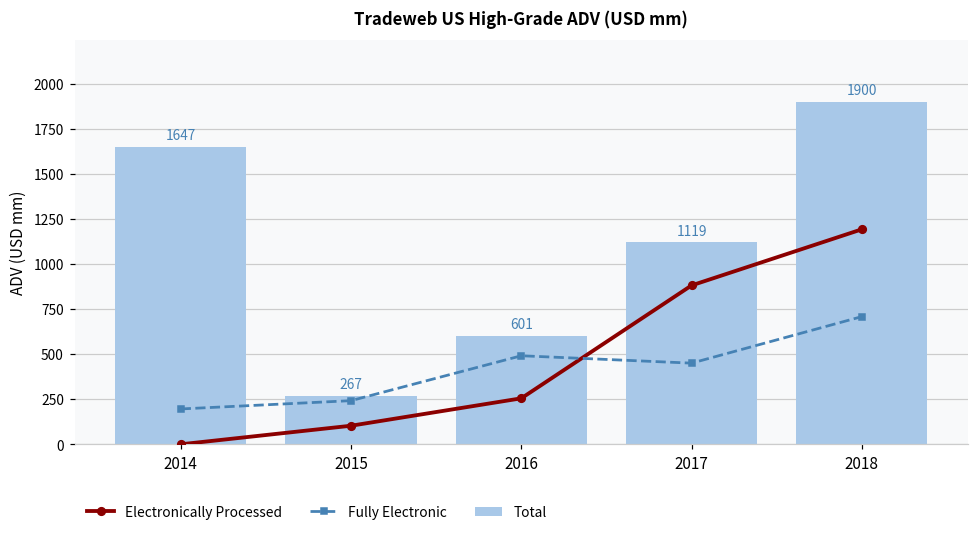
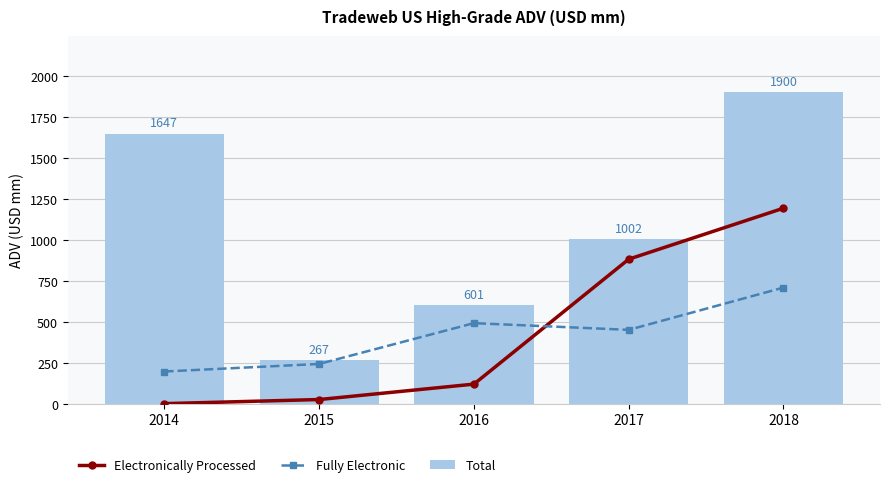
  {
    "Electronically Processed": {
      "2014": 0,
-     "2015": 100,
-     "2016": 260,
+     "2015": 30,
+     "2016": 120,
      "2017": 880,
      "2018": 1190
    },
    "Total": {
      "2014": 1647,
      "2015": 267,
      "2016": 601,
-     "2017": 1119,
+     "2017": 1002,
      "2018": 1900
    },
    "Fully Electronic": {
      "2014": 200,
      "2015": 240,
      "2016": 490,
      "2017": 450,
      "2018": 710
    }
  }
